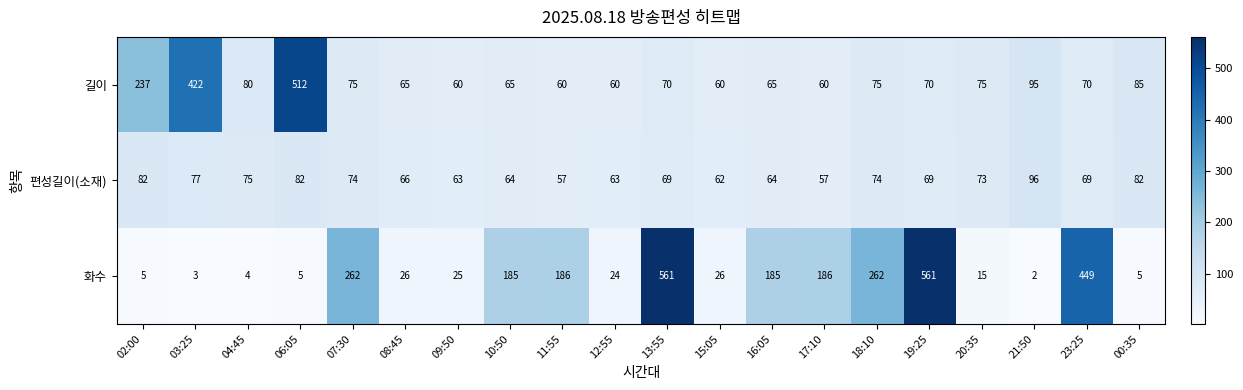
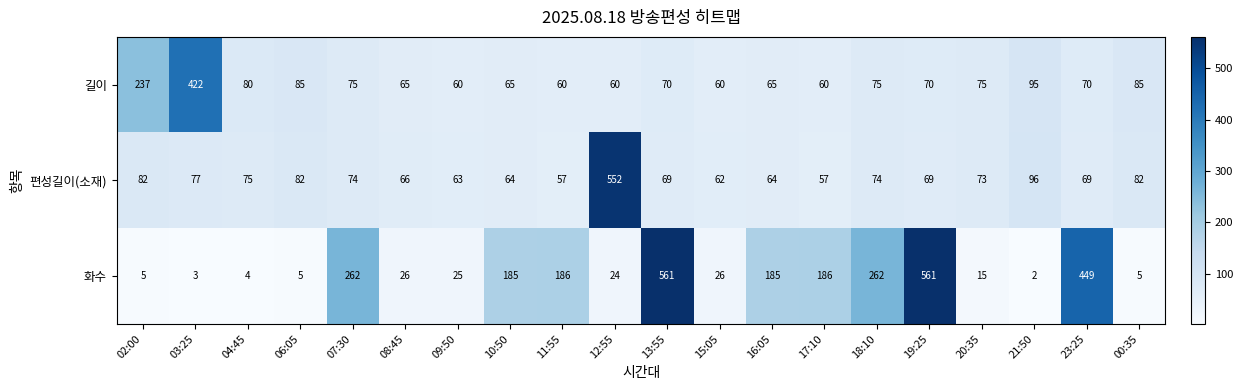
  {
    "길이": {
      "02:00": 237,
      "03:25": 422,
      "04:45": 80,
-     "06:05": 512,
+     "06:05": 85,
      "07:30": 75,
      "08:45": 65,
      "09:50": 60,
      "10:50": 65,
      "11:55": 60,
      "12:55": 60,
      "13:55": 70,
      "15:05": 60,
      "16:05": 65,
      "17:10": 60,
      "18:10": 75,
      "19:25": 70,
      "20:35": 75,
      "21:50": 95,
      "23:25": 70,
      "00:35": 85
    },
    "편성길이(소재)": {
      "02:00": 82,
      "03:25": 77,
      "04:45": 75,
      "06:05": 82,
      "07:30": 74,
      "08:45": 66,
      "09:50": 63,
      "10:50": 64,
      "11:55": 57,
-     "12:55": 63,
+     "12:55": 552,
      "13:55": 69,
      "15:05": 62,
      "16:05": 64,
      "17:10": 57,
      "18:10": 74,
      "19:25": 69,
      "20:35": 73,
      "21:50": 96,
      "23:25": 69,
      "00:35": 82
    },
    "화수": {
      "02:00": 5,
      "03:25": 3,
      "04:45": 4,
      "06:05": 5,
      "07:30": 262,
      "08:45": 26,
      "09:50": 25,
      "10:50": 185,
      "11:55": 186,
      "12:55": 24,
      "13:55": 561,
      "15:05": 26,
      "16:05": 185,
      "17:10": 186,
      "18:10": 262,
      "19:25": 561,
      "20:35": 15,
      "21:50": 2,
      "23:25": 449,
      "00:35": 5
    }
  }
